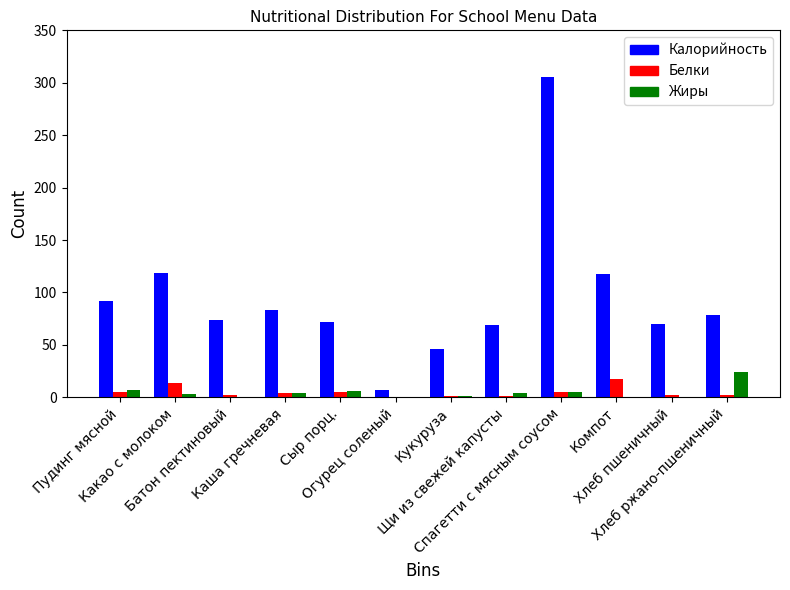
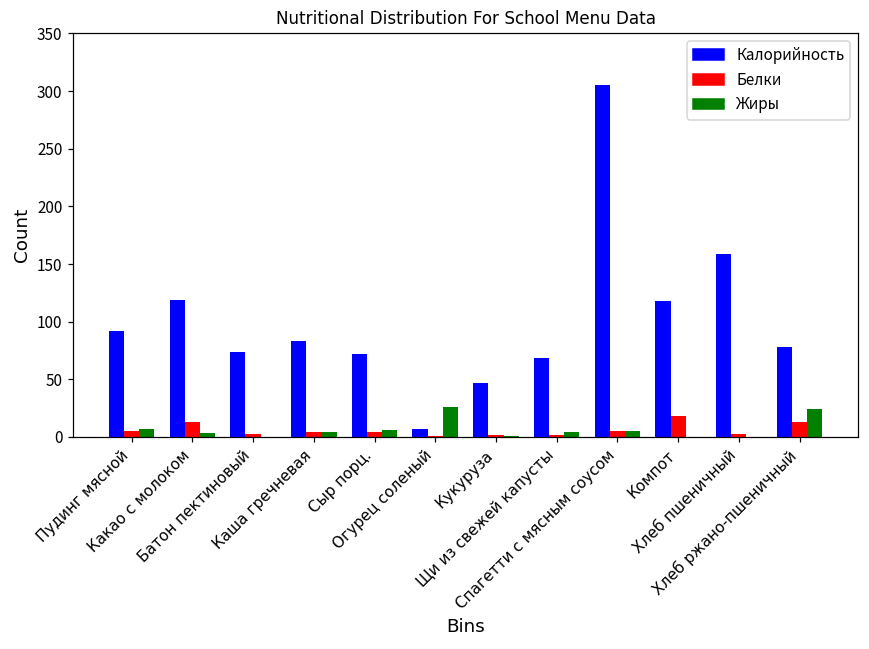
  {
    "Калорийность": {
      "Пудинг мясной": 92,
      "Какао с молоком": 119,
      "Батон пектиновый": 74,
      "Каша гречневая": 83,
      "Сыр порц.": 72,
      "Огурец соленый": 7,
      "Кукуруза": 47,
      "Щи из свежей капусты": 69,
      "Спагетти с мясным соусом": 306,
      "Компот": 118,
-     "Хлеб пшеничный": 70,
+     "Хлеб пшеничный": 159,
      "Хлеб ржано-пшеничный": 78
    },
    "Белки": {
      "Пудинг мясной": 5,
      "Какао с молоком": 13,
      "Батон пектиновый": 2,
      "Каша гречневая": 4,
      "Сыр порц.": 5,
      "Спагетти с мясным соусом": 5,
      "Компот": 18,
-     "Хлеб ржано-пшеничный": 3
+     "Хлеб ржано-пшеничный": 13
    },
    "Жиры": {
      "Пудинг мясной": 7,
      "Какао с молоком": 4,
      "Каша гречневая": 4,
      "Сыр порц.": 6,
-     "Огурец соленый": 0,
+     "Огурец соленый": 26,
      "Щи из свежей капусты": 4,
      "Спагетти с мясным соусом": 5,
      "Хлеб ржано-пшеничный": 24
    }
  }
